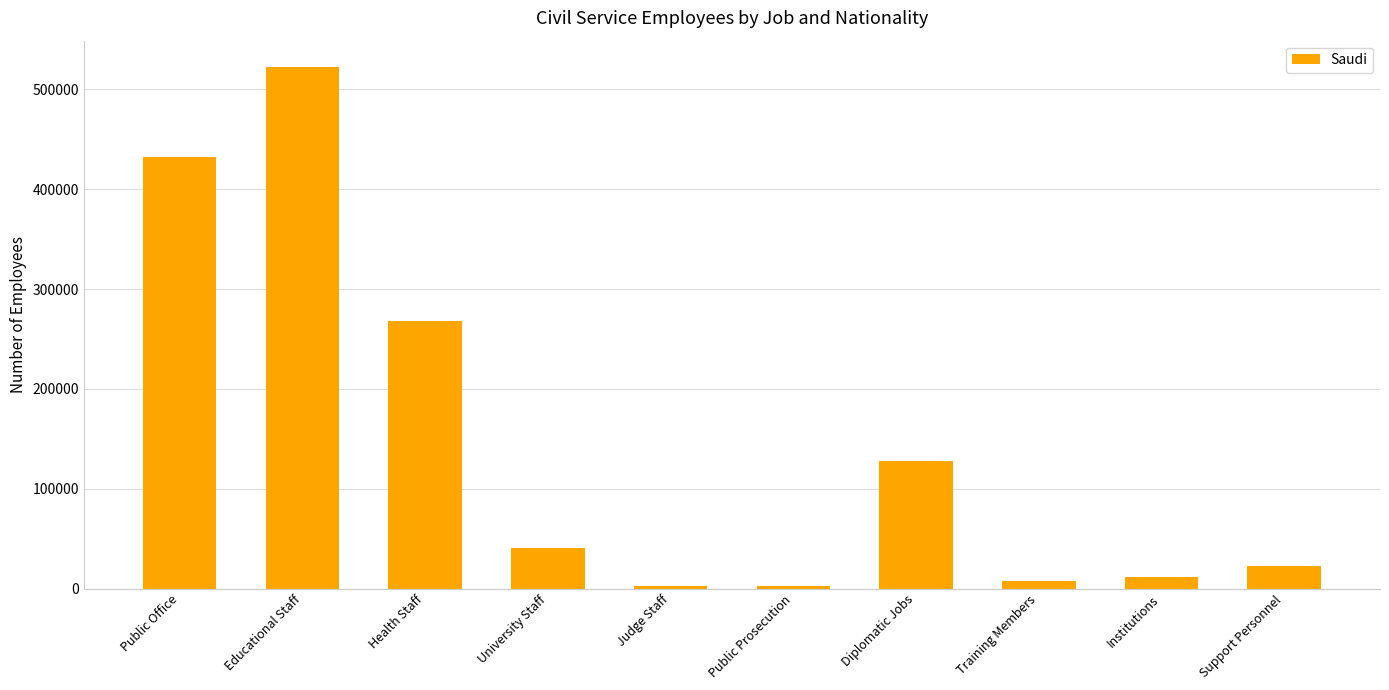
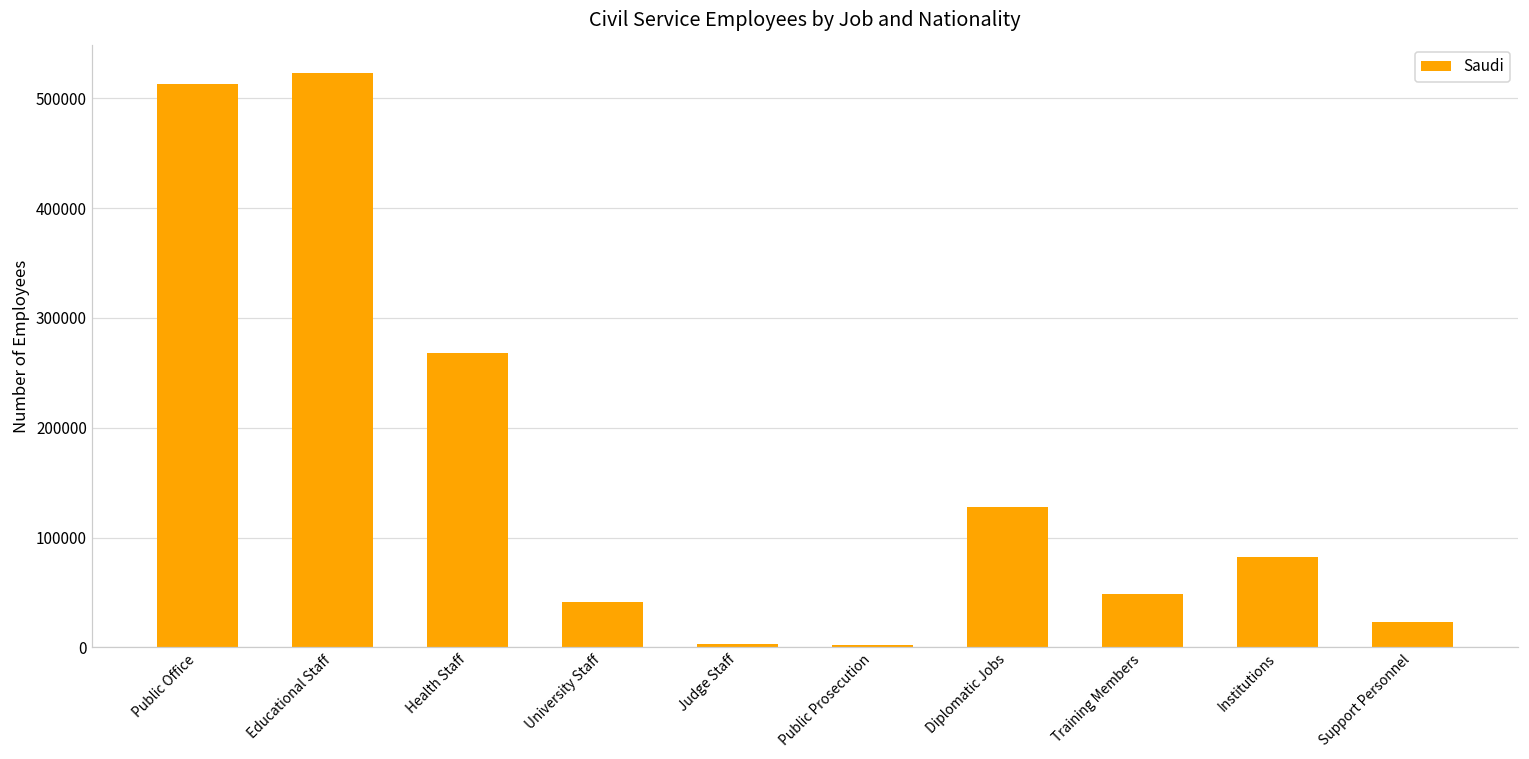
  {
-   "Public Office": 430000,
+   "Public Office": 510000,
    "Educational Staff": 520000,
    "Health Staff": 270000,
    "University Staff": 40000,
    "Judge Staff": 0,
    "Public Prosecution": 0,
    "Diplomatic Jobs": 130000,
-   "Training Members": 10000,
-   "Institutions": 10000,
+   "Training Members": 50000,
+   "Institutions": 80000,
    "Support Personnel": 20000
  }
